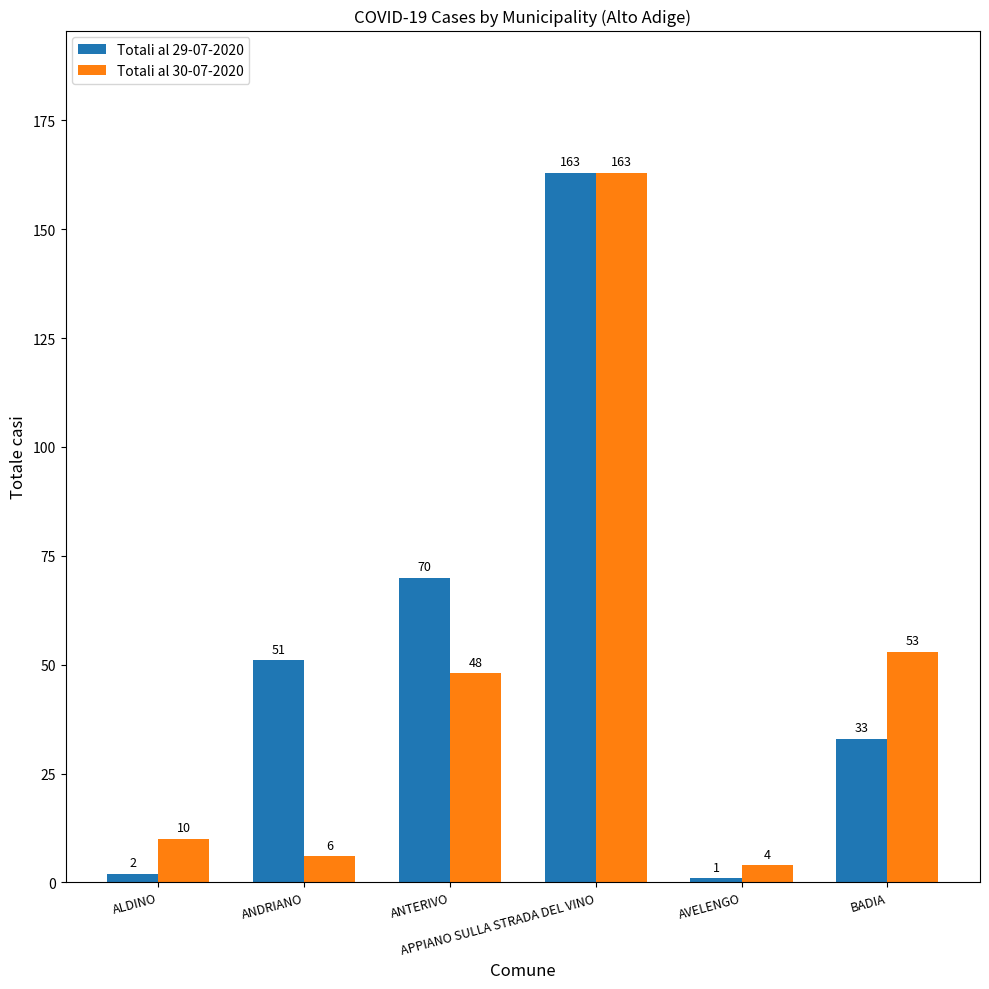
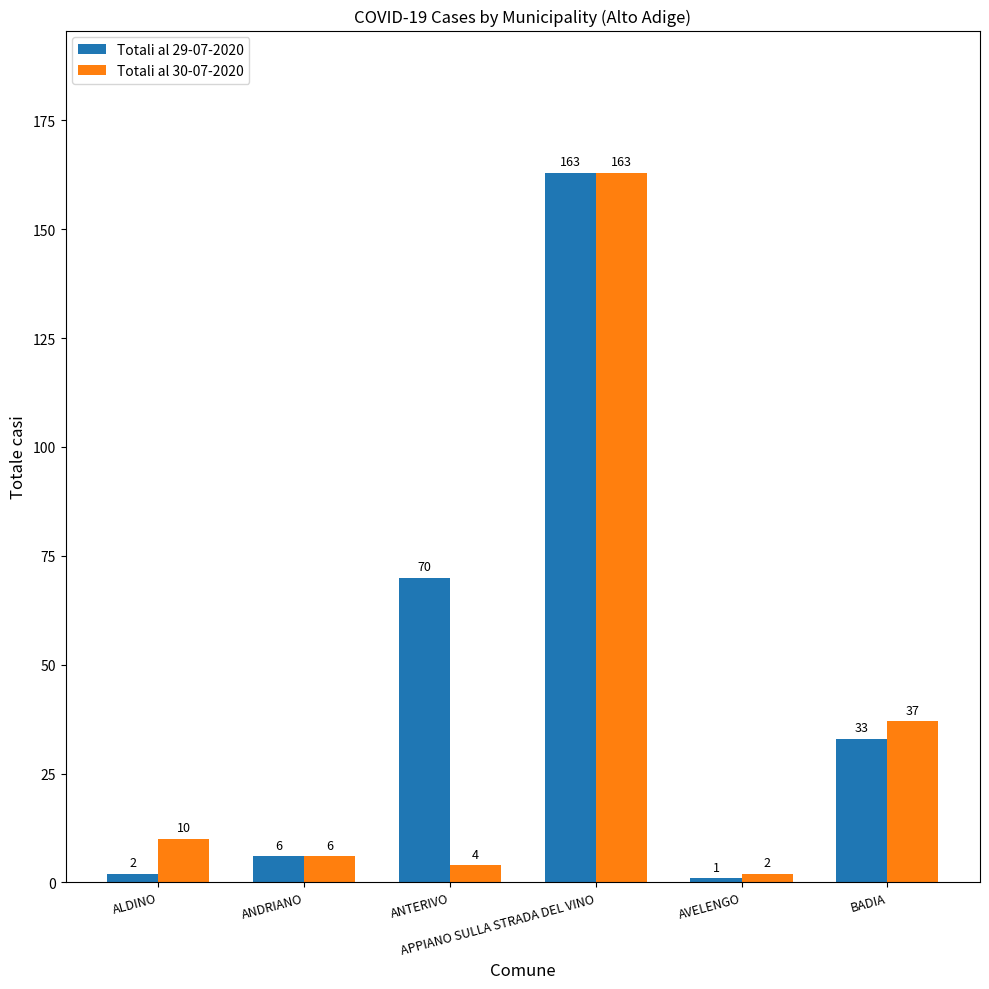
  {
    "Totali al 29-07-2020": {
      "ALDINO": 2,
-     "ANDRIANO": 51,
+     "ANDRIANO": 6,
      "ANTERIVO": 70,
      "APPIANO SULLA STRADA DEL VINO": 163,
      "AVELENGO": 1,
      "BADIA": 33
    },
    "Totali al 30-07-2020": {
      "ALDINO": 10,
      "ANDRIANO": 6,
-     "ANTERIVO": 48,
+     "ANTERIVO": 4,
      "APPIANO SULLA STRADA DEL VINO": 163,
-     "AVELENGO": 4,
-     "BADIA": 53
+     "AVELENGO": 2,
+     "BADIA": 37
    }
  }
